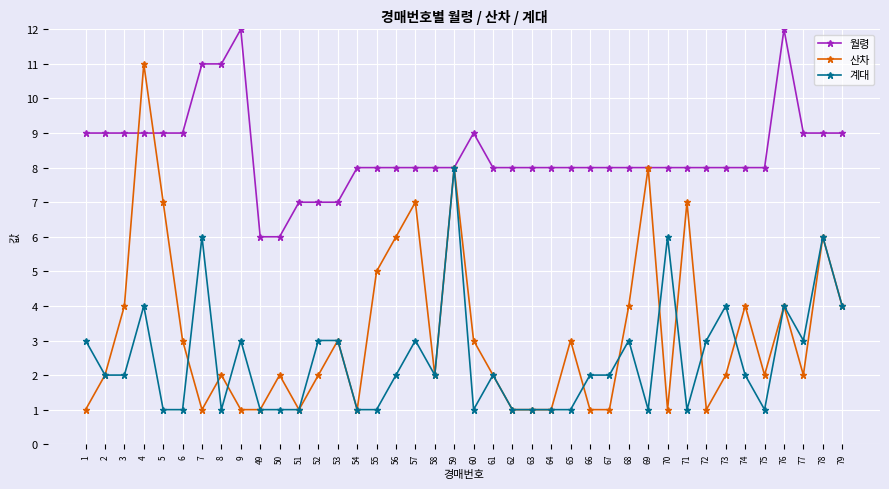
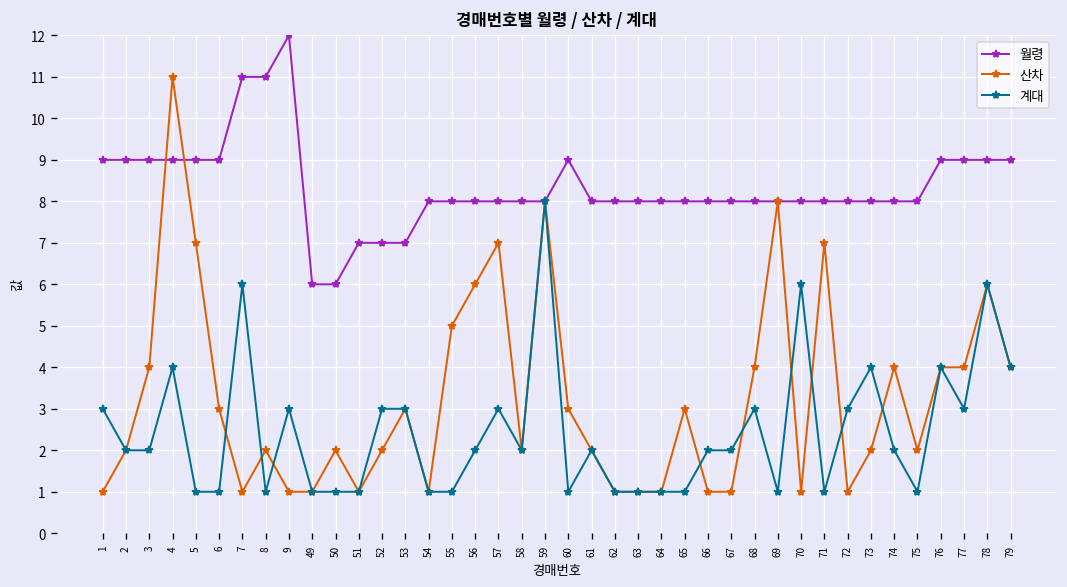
  {
    "월령": {
      "1": 9,
      "2": 9,
      "3": 9,
      "4": 9,
      "5": 9,
      "6": 9,
      "7": 11,
      "8": 11,
      "9": 12,
      "49": 6,
      "50": 6,
      "51": 7,
      "52": 7,
      "53": 7,
      "54": 8,
      "55": 8,
      "56": 8,
      "57": 8,
      "58": 8,
      "60": 9,
      "61": 8,
      "62": 8,
      "63": 8,
      "64": 8,
      "65": 8,
      "66": 8,
      "67": 8,
      "68": 8,
      "70": 8,
      "71": 8,
      "72": 8,
      "73": 8,
      "74": 8,
      "75": 8,
-     "76": 12,
+     "76": 9,
      "77": 9,
      "78": 9,
      "79": 9
    },
    "산차": {
      "1": 1,
      "3": 4,
      "4": 11,
      "5": 7,
      "6": 3,
      "7": 1,
      "8": 2,
      "9": 1,
      "50": 2,
      "52": 2,
      "55": 5,
      "56": 6,
      "57": 7,
      "60": 3,
      "65": 3,
      "66": 1,
      "67": 1,
      "68": 4,
      "70": 1,
      "71": 7,
      "72": 1,
      "73": 2,
      "74": 4,
      "75": 2,
-     "77": 2
+     "77": 4
    },
    "계대": {
      "1": 3,
      "3": 2,
      "4": 4,
      "5": 1,
      "6": 1,
      "7": 6,
      "8": 1,
      "9": 3,
      "50": 1,
      "52": 3,
      "55": 1,
      "56": 2,
      "57": 3,
      "60": 1,
      "65": 1,
      "66": 2,
      "67": 2,
      "68": 3,
      "69": 1,
      "70": 6,
      "71": 1,
      "72": 3,
      "73": 4,
      "74": 2,
      "75": 1,
      "77": 3
    }
  }
